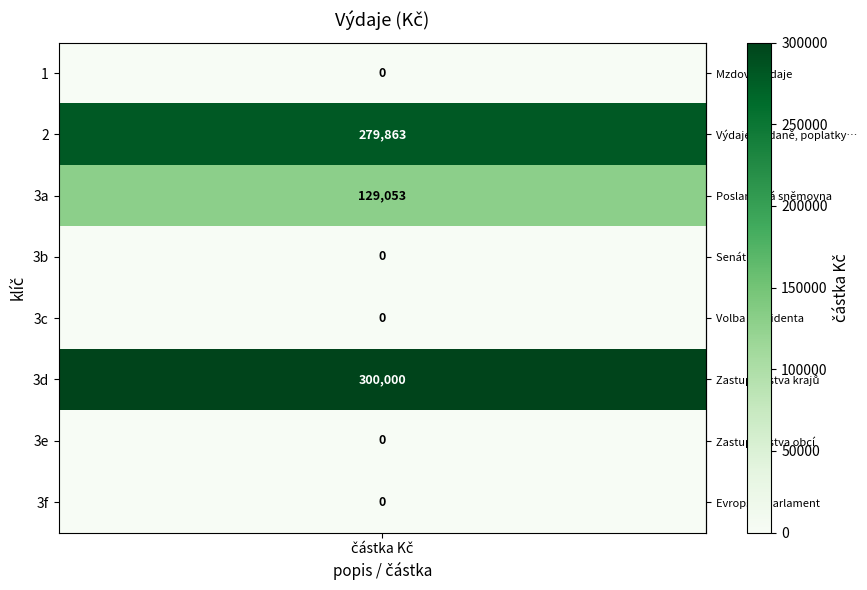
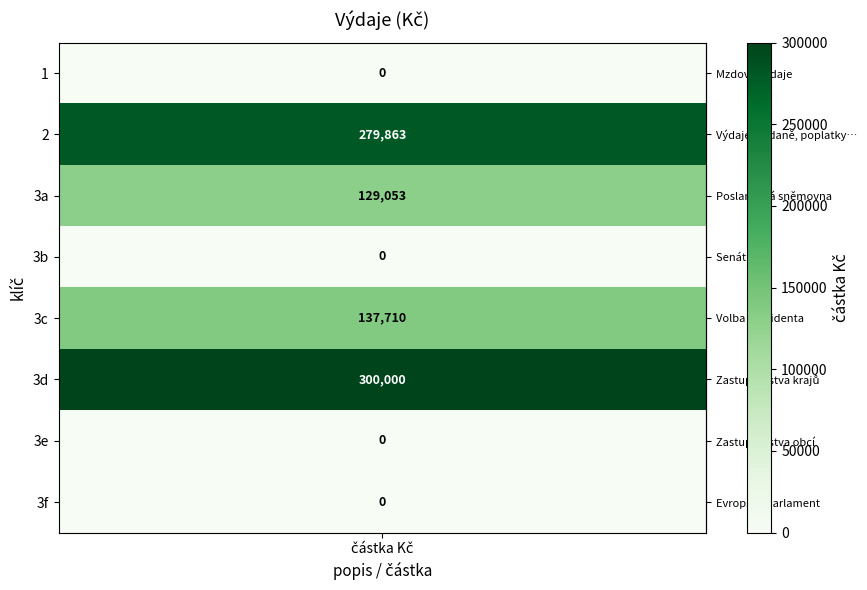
  {
    "1": {
      "částka Kč": "0"
    },
    "2": {
      "částka Kč": "279,863"
    },
    "3a": {
      "částka Kč": "129,053"
    },
    "3b": {
      "částka Kč": "0"
    },
    "3c": {
-     "částka Kč": "0"
+     "částka Kč": "137,710"
    },
    "3d": {
      "částka Kč": "300,000"
    },
    "3e": {
      "částka Kč": "0"
    },
    "3f": {
      "částka Kč": "0"
    }
  }
